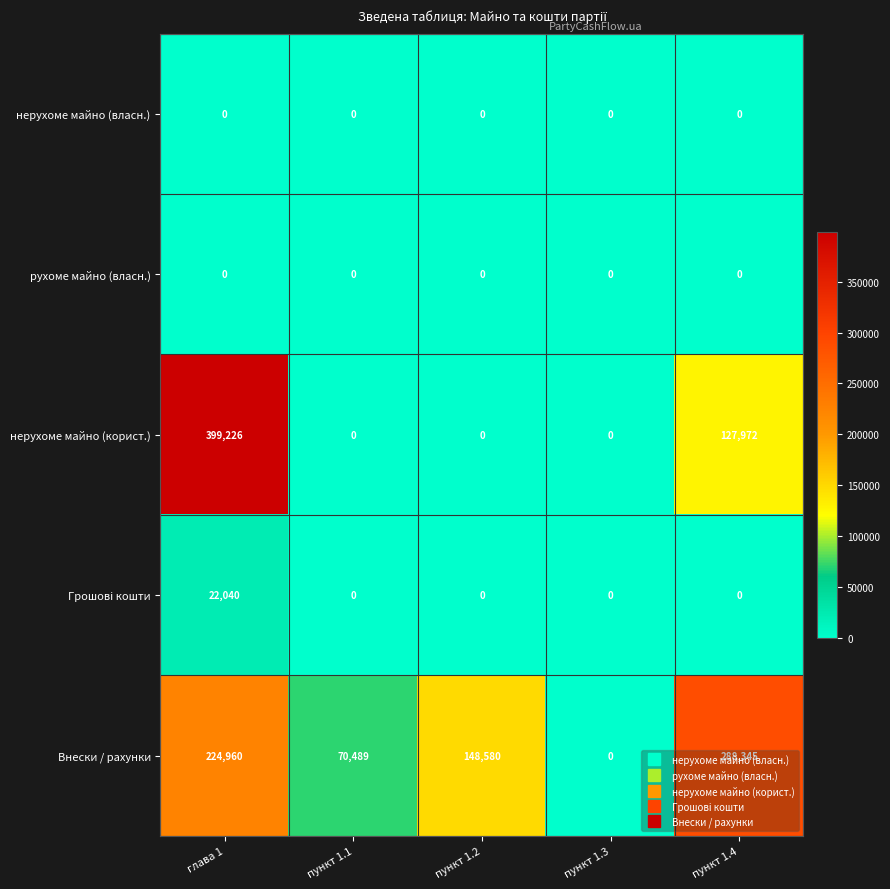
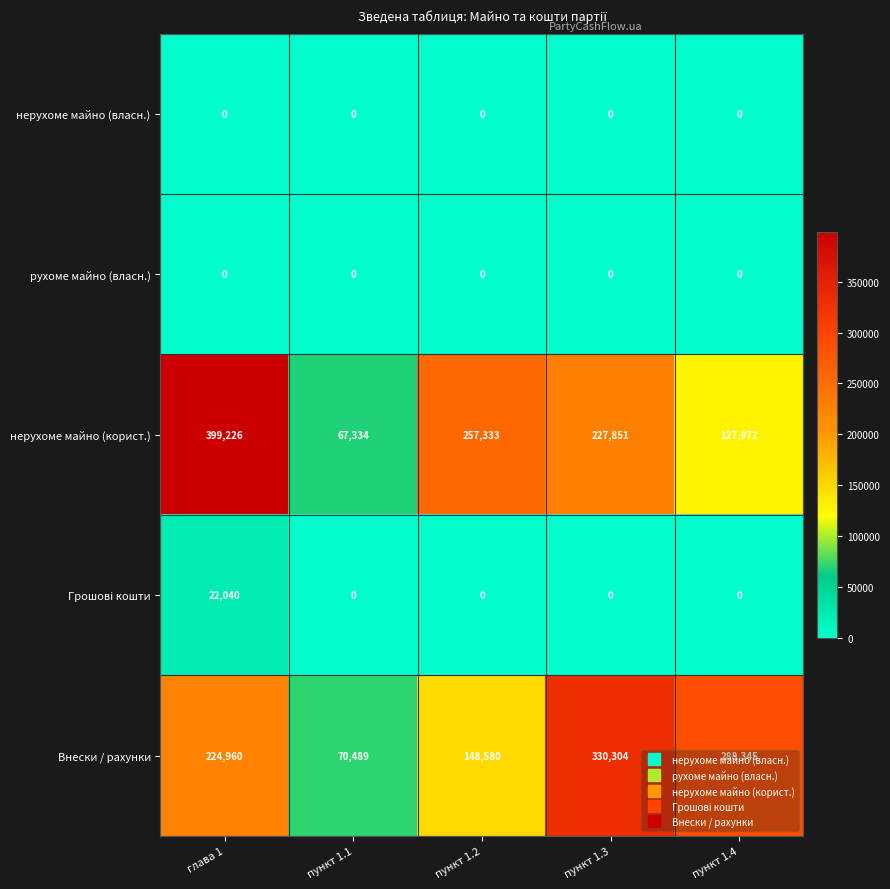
  {
    "нерухоме майно (власн.)": {
      "глава 1": "0",
      "пункт 1.1": "0",
      "пункт 1.2": "0",
      "пункт 1.3": "0",
      "пункт 1.4": "0"
    },
    "рухоме майно (власн.)": {
      "глава 1": "0",
      "пункт 1.1": "0",
      "пункт 1.2": "0",
      "пункт 1.3": "0",
      "пункт 1.4": "0"
    },
    "нерухоме майно (корист.)": {
      "глава 1": "399,226",
-     "пункт 1.1": "0",
-     "пункт 1.2": "0",
-     "пункт 1.3": "0",
+     "пункт 1.1": "67,334",
+     "пункт 1.2": "257,333",
+     "пункт 1.3": "227,851",
      "пункт 1.4": "127,972"
    },
    "Грошові кошти": {
      "глава 1": "22,040",
      "пункт 1.1": "0",
      "пункт 1.2": "0",
      "пункт 1.3": "0",
      "пункт 1.4": "0"
    },
    "Внески / рахунки": {
      "глава 1": "224,960",
      "пункт 1.1": "70,489",
      "пункт 1.2": "148,580",
-     "пункт 1.3": "0"
+     "пункт 1.3": "330,304"
    }
  }
